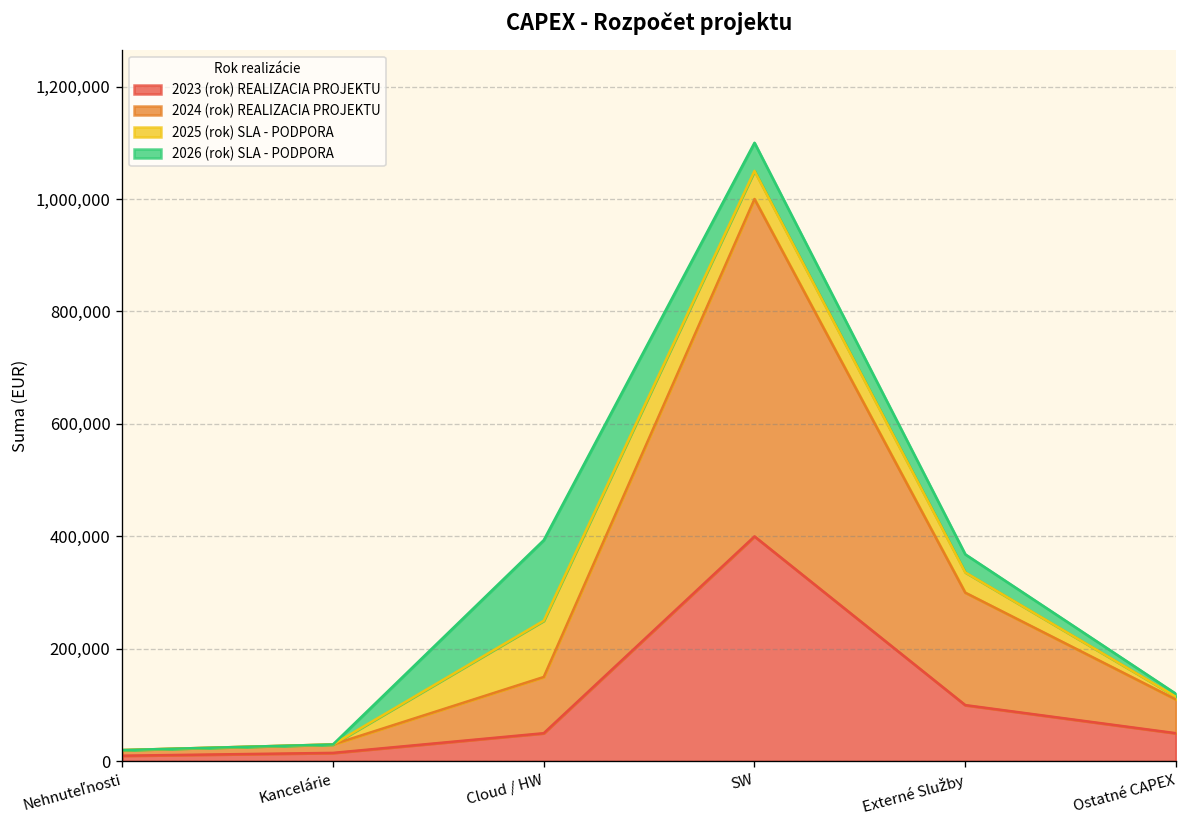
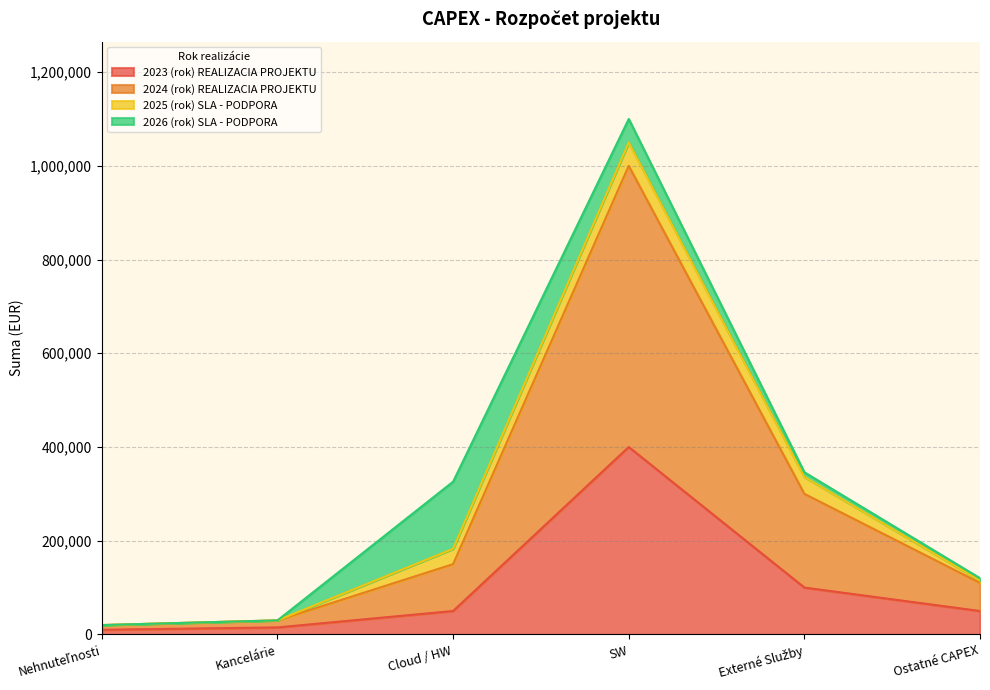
  {
    "2025 (rok) SLA - PODPORA": {
-     "Cloud / HW": "100,000",
+     "Cloud / HW": "30,000",
      "SW": "50,000",
      "Externé Služby": "40,000"
    },
    "2026 (rok) SLA - PODPORA": {
      "Cloud / HW": "140,000",
      "SW": "50,000",
-     "Externé Služby": "30,000"
+     "Externé Služby": "10,000"
    }
  }
